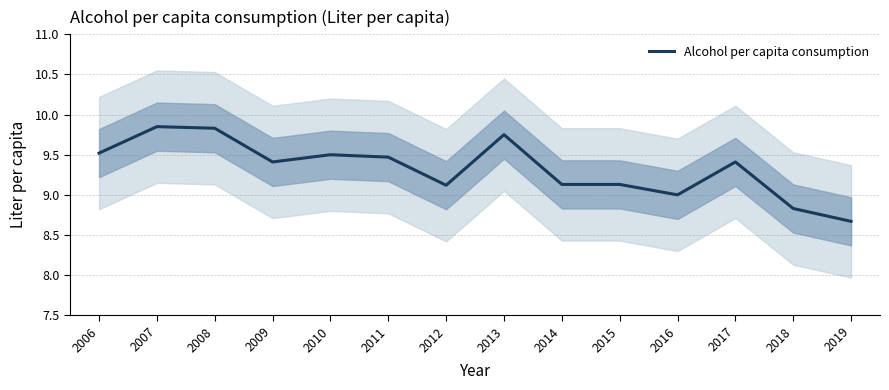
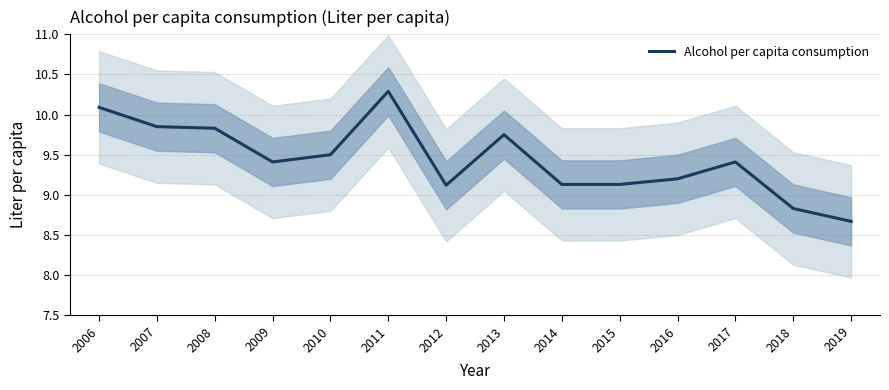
  {
    "Alcohol per capita consumption": {
-     "2006": 9.5,
+     "2006": 10.1,
      "2007": 9.9,
      "2008": 9.8,
      "2009": 9.4,
      "2010": 9.5,
-     "2011": 9.5,
+     "2011": 10.3,
      "2012": 9.1,
      "2013": 9.8,
      "2014": 9.1,
      "2015": 9.1,
-     "2016": 9.0,
+     "2016": 9.2,
      "2017": 9.4,
      "2018": 8.8,
      "2019": 8.7
    }
  }
